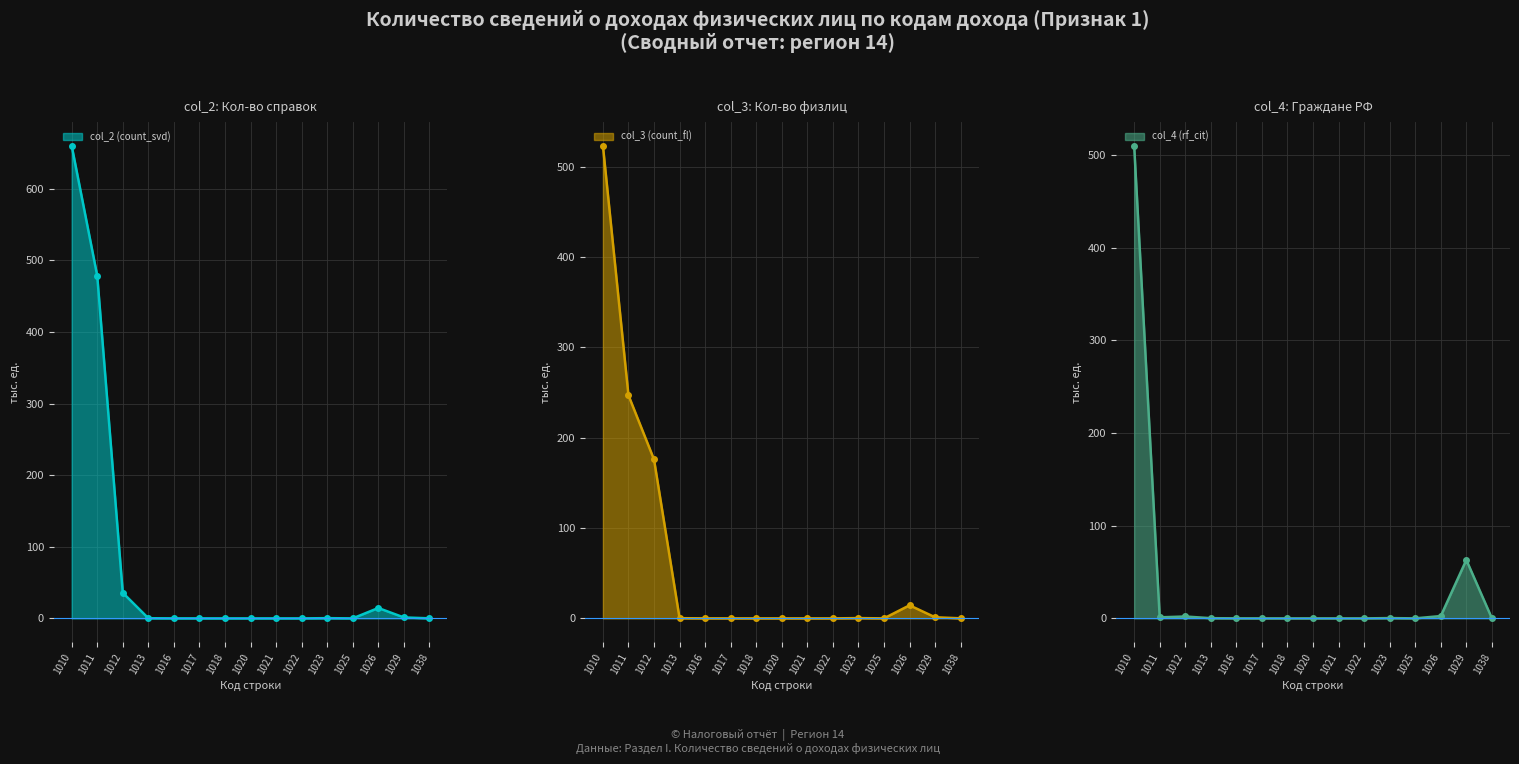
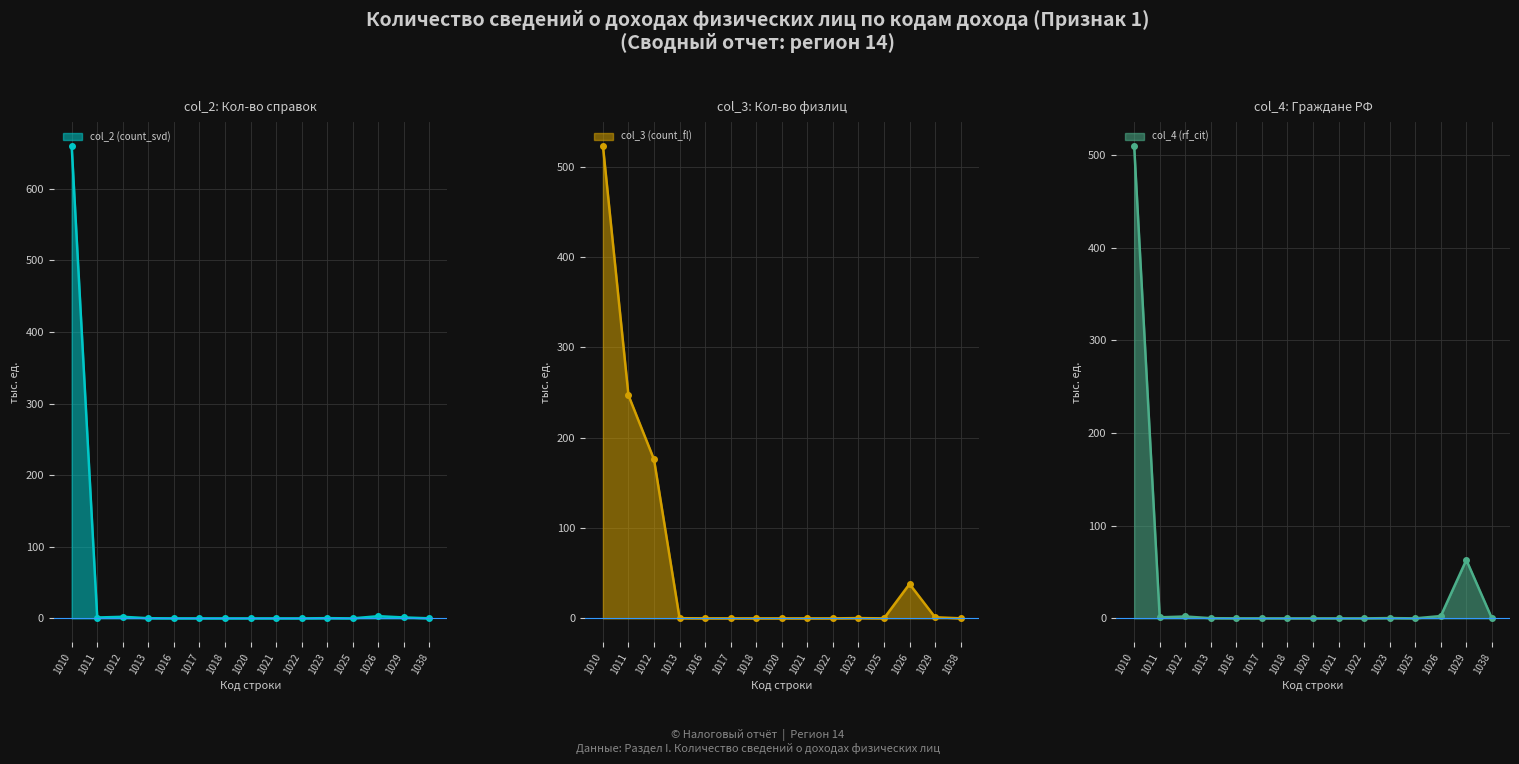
  {
    "col_2: Кол-во справок": {
      "1010": 660,
-     "1011": 480,
-     "1012": 40,
+     "1011": 0,
+     "1012": 0,
      "1013": 0,
      "1016": 0,
      "1017": 0,
      "1018": 0,
      "1020": 0,
      "1021": 0,
      "1022": 0,
      "1023": 0,
      "1025": 0,
-     "1026": 10,
+     "1026": 0,
      "1029": 0,
      "1038": 0
    },
    "col_3: Кол-во физлиц": {
      "1010": 520,
      "1011": 250,
      "1012": 180,
      "1013": 0,
      "1016": 0,
      "1017": 0,
      "1018": 0,
      "1020": 0,
      "1021": 0,
      "1022": 0,
      "1023": 0,
      "1025": 0,
-     "1026": 10,
+     "1026": 40,
      "1029": 0,
      "1038": 0
    },
    "col_4: Граждане РФ": {
      "1010": 510,
      "1011": 0,
      "1012": 0,
      "1013": 0,
      "1016": 0,
      "1017": 0,
      "1018": 0,
      "1020": 0,
      "1021": 0,
      "1022": 0,
      "1023": 0,
      "1025": 0,
      "1026": 0,
      "1029": 60,
      "1038": 0
    }
  }
